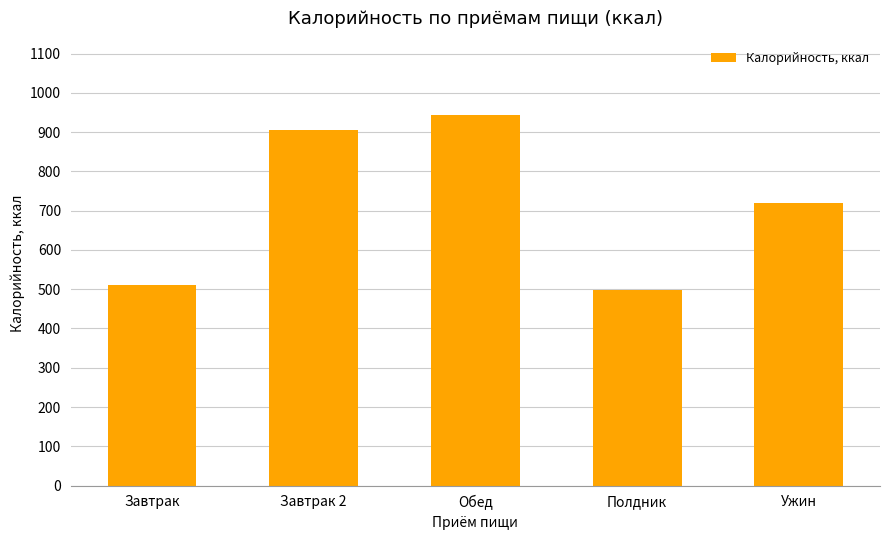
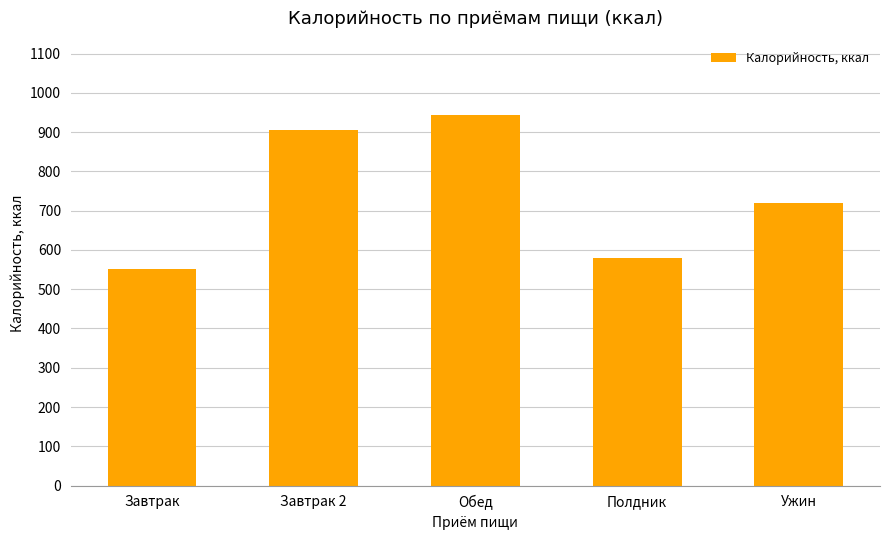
  {
-   "Завтрак": 510,
+   "Завтрак": 550,
    "Завтрак 2": 910,
    "Обед": 940,
-   "Полдник": 500,
+   "Полдник": 580,
    "Ужин": 720
  }
